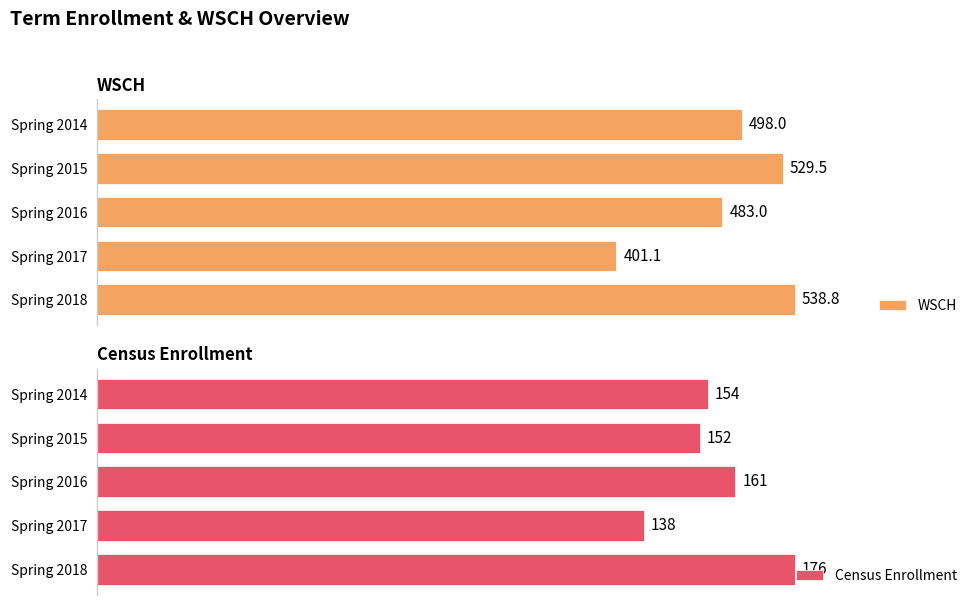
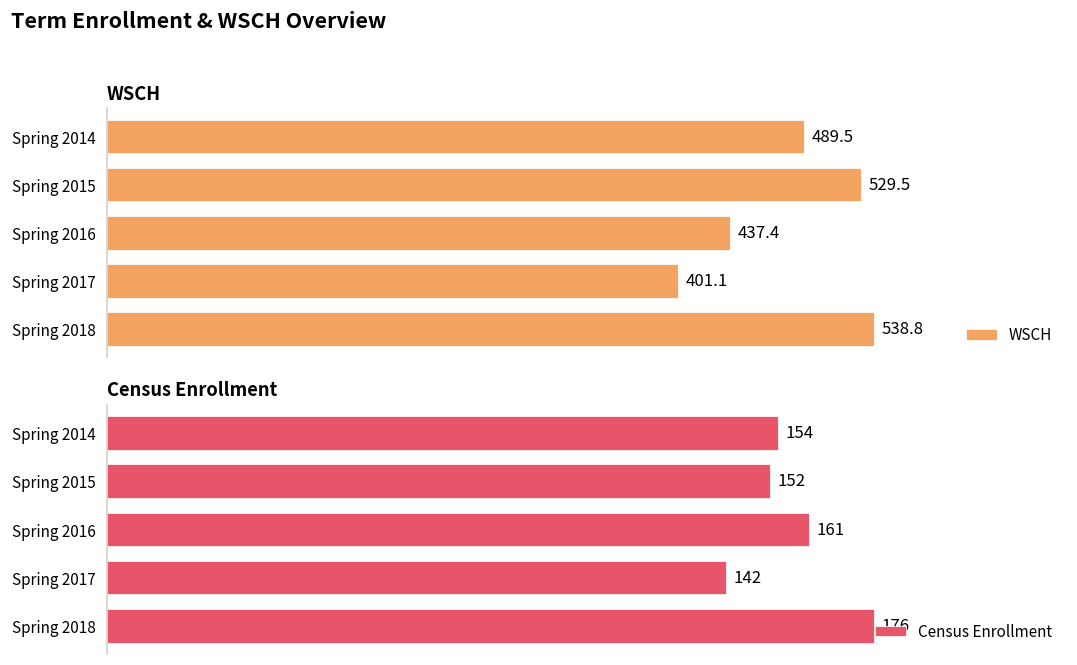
  {
    "WSCH": {
-     "Spring 2014": 498.0,
+     "Spring 2014": 489.5,
      "Spring 2015": 529.5,
-     "Spring 2016": 483.0,
+     "Spring 2016": 437.4,
      "Spring 2017": 401.1,
      "Spring 2018": 538.8
    },
    "Census Enrollment": {
      "Spring 2014": 154,
      "Spring 2015": 152,
      "Spring 2016": 161,
-     "Spring 2017": 138,
+     "Spring 2017": 142,
      "Spring 2018": 176
    }
  }
